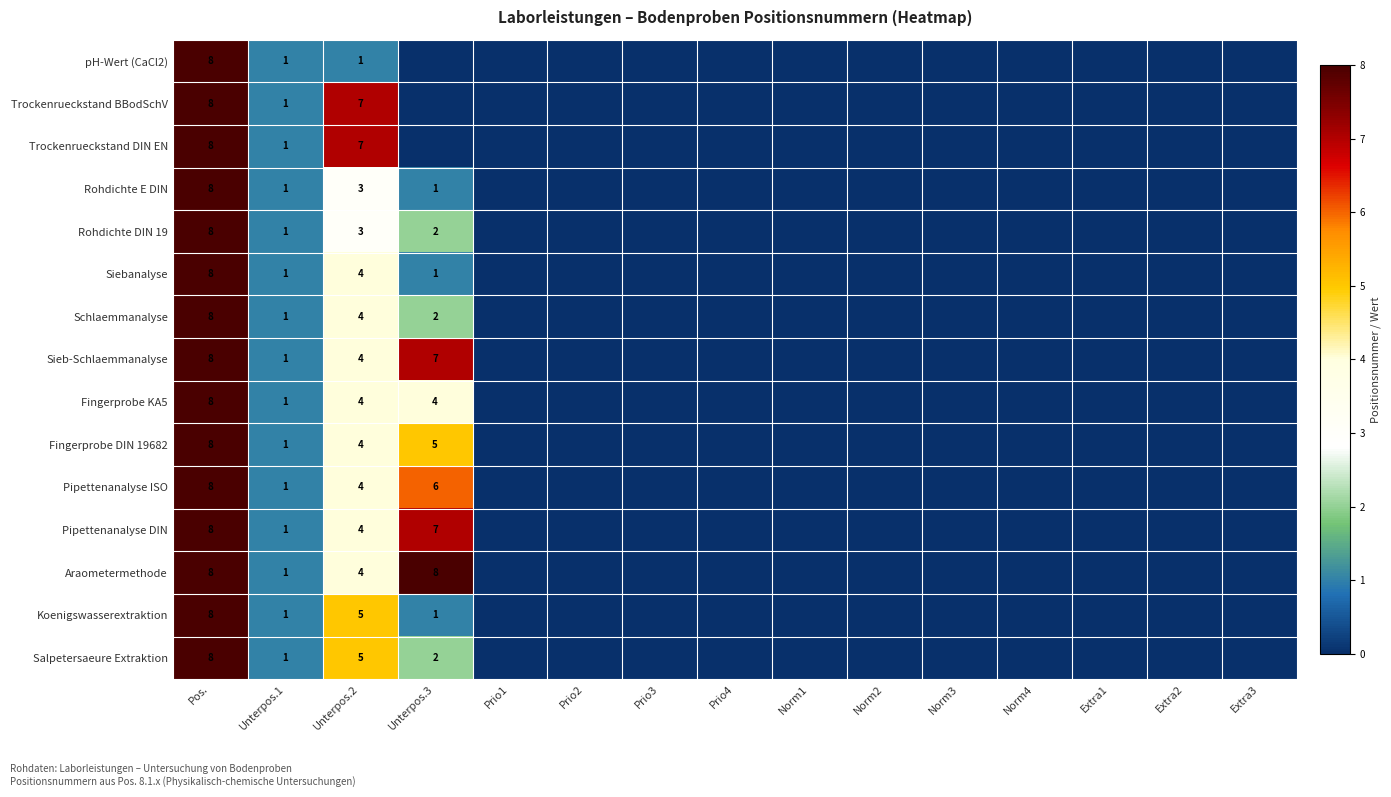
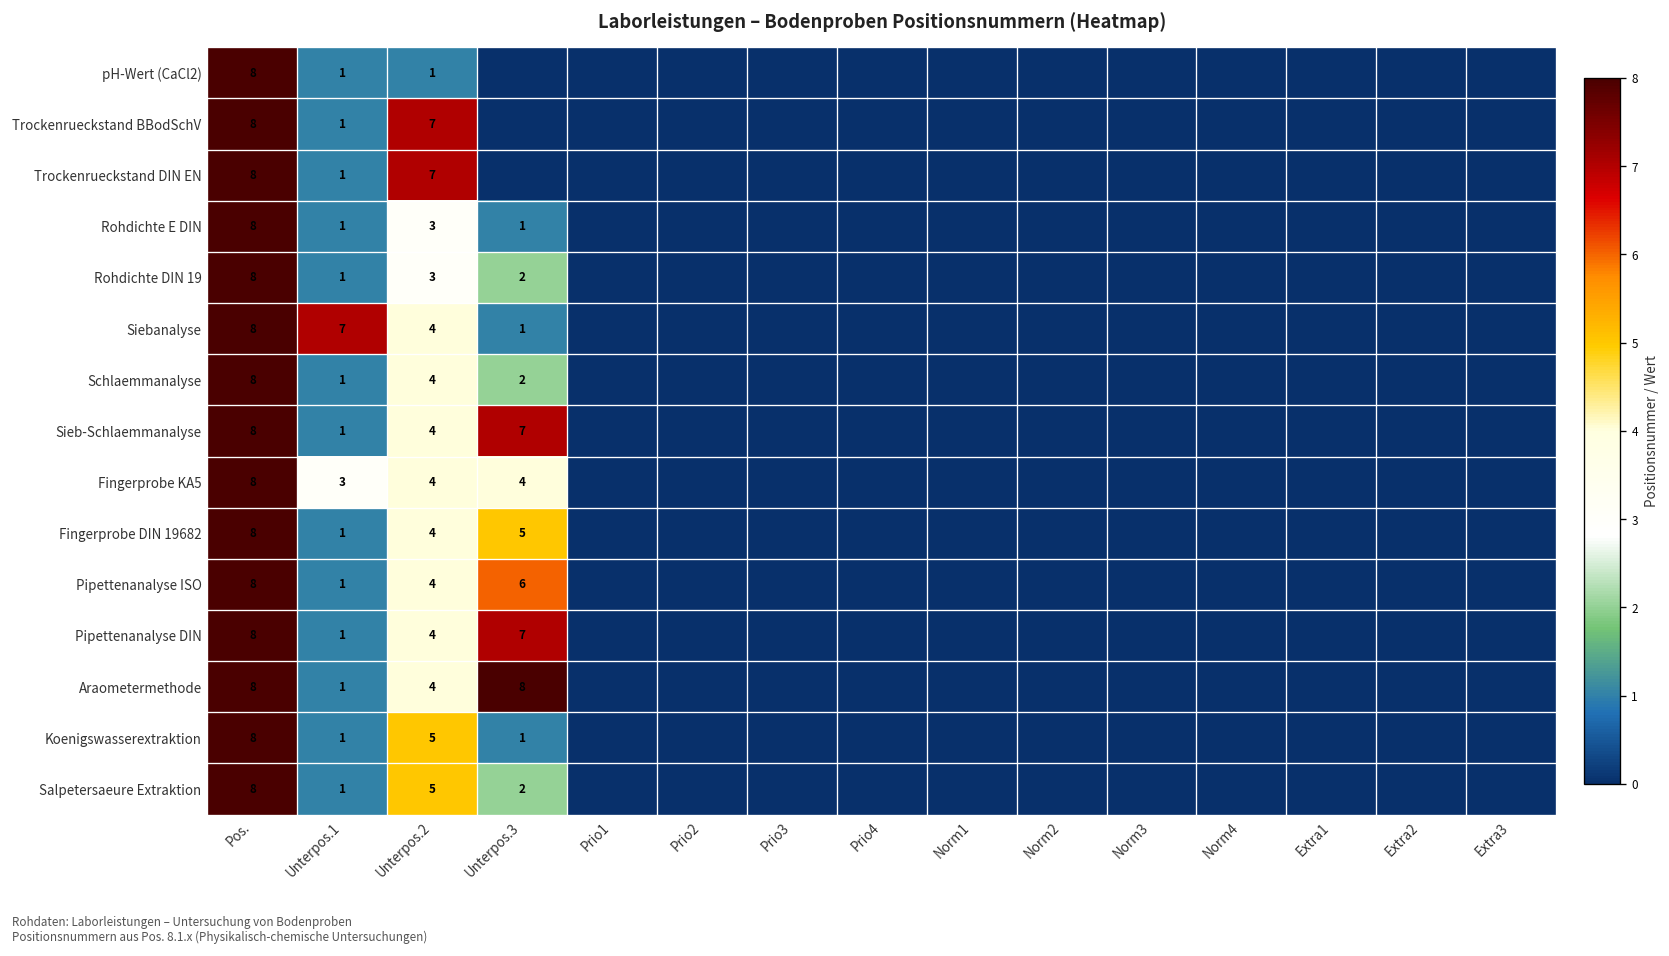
  {
    "pH-Wert (CaCl2)": {
      "Pos.": 8,
      "Unterpos.1": 1,
      "Unterpos.2": 1
    },
    "Trockenrueckstand BBodSchV": {
      "Pos.": 8,
      "Unterpos.1": 1,
      "Unterpos.2": 7
    },
    "Trockenrueckstand DIN EN": {
      "Pos.": 8,
      "Unterpos.1": 1,
      "Unterpos.2": 7
    },
    "Rohdichte E DIN": {
      "Pos.": 8,
      "Unterpos.1": 1,
      "Unterpos.2": 3,
      "Unterpos.3": 1
    },
    "Rohdichte DIN 19": {
      "Pos.": 8,
      "Unterpos.1": 1,
      "Unterpos.2": 3,
      "Unterpos.3": 2
    },
    "Siebanalyse": {
      "Pos.": 8,
-     "Unterpos.1": 1,
+     "Unterpos.1": 7,
      "Unterpos.2": 4,
      "Unterpos.3": 1
    },
    "Schlaemmanalyse": {
      "Pos.": 8,
      "Unterpos.1": 1,
      "Unterpos.2": 4,
      "Unterpos.3": 2
    },
    "Sieb-Schlaemmanalyse": {
      "Pos.": 8,
      "Unterpos.1": 1,
      "Unterpos.2": 4,
      "Unterpos.3": 7
    },
    "Fingerprobe KA5": {
      "Pos.": 8,
-     "Unterpos.1": 1,
+     "Unterpos.1": 3,
      "Unterpos.2": 4,
      "Unterpos.3": 4
    },
    "Fingerprobe DIN 19682": {
      "Pos.": 8,
      "Unterpos.1": 1,
      "Unterpos.2": 4,
      "Unterpos.3": 5
    },
    "Pipettenanalyse ISO": {
      "Pos.": 8,
      "Unterpos.1": 1,
      "Unterpos.2": 4,
      "Unterpos.3": 6
    },
    "Pipettenanalyse DIN": {
      "Pos.": 8,
      "Unterpos.1": 1,
      "Unterpos.2": 4,
      "Unterpos.3": 7
    },
    "Araometermethode": {
      "Pos.": 8,
      "Unterpos.1": 1,
      "Unterpos.2": 4,
      "Unterpos.3": 8
    },
    "Koenigswasserextraktion": {
      "Pos.": 8,
      "Unterpos.1": 1,
      "Unterpos.2": 5,
      "Unterpos.3": 1
    },
    "Salpetersaeure Extraktion": {
      "Pos.": 8,
      "Unterpos.1": 1,
      "Unterpos.2": 5,
      "Unterpos.3": 2
    }
  }
